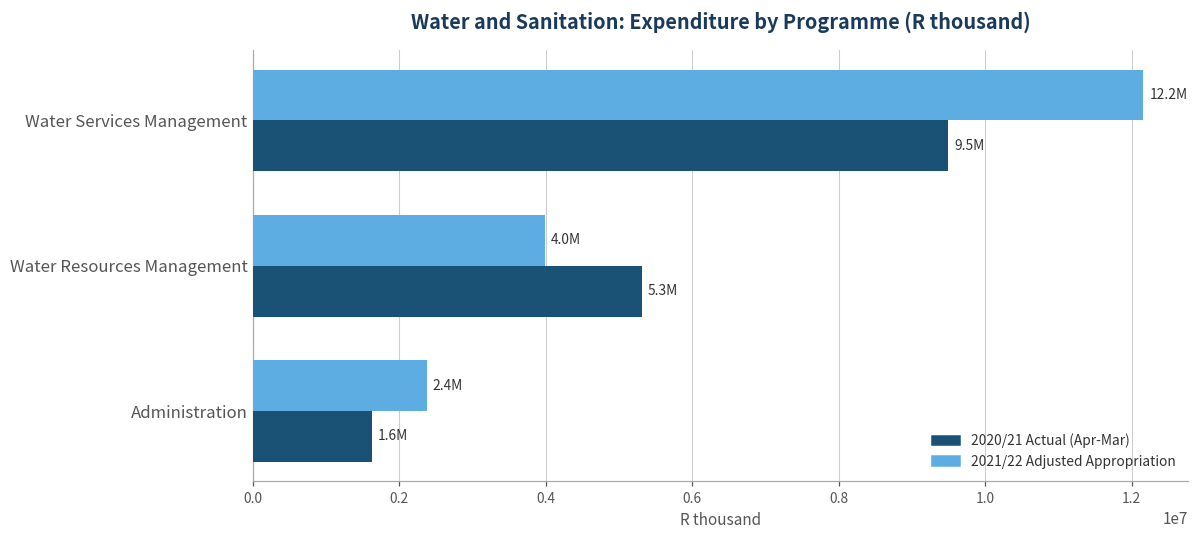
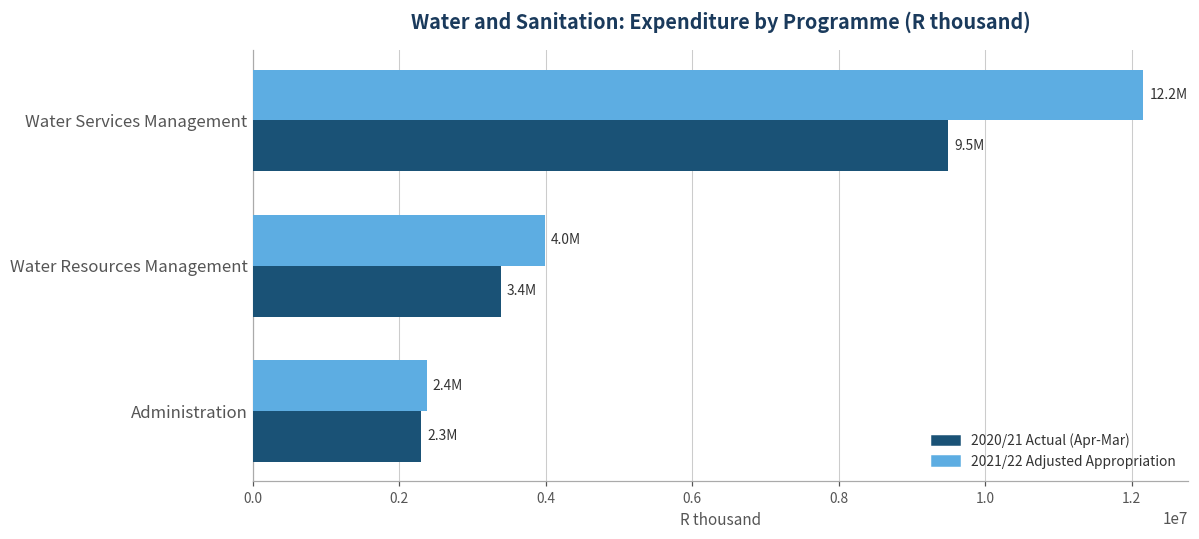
  {
    "2020/21 Actual (Apr-Mar)": {
      "Water Services Management": "9.5M",
-     "Water Resources Management": "5.3M",
-     "Administration": "1.6M"
+     "Water Resources Management": "3.4M",
+     "Administration": "2.3M"
    },
    "2021/22 Adjusted Appropriation": {
      "Water Services Management": "12.2M",
      "Water Resources Management": "4.0M",
      "Administration": "2.4M"
    }
  }
